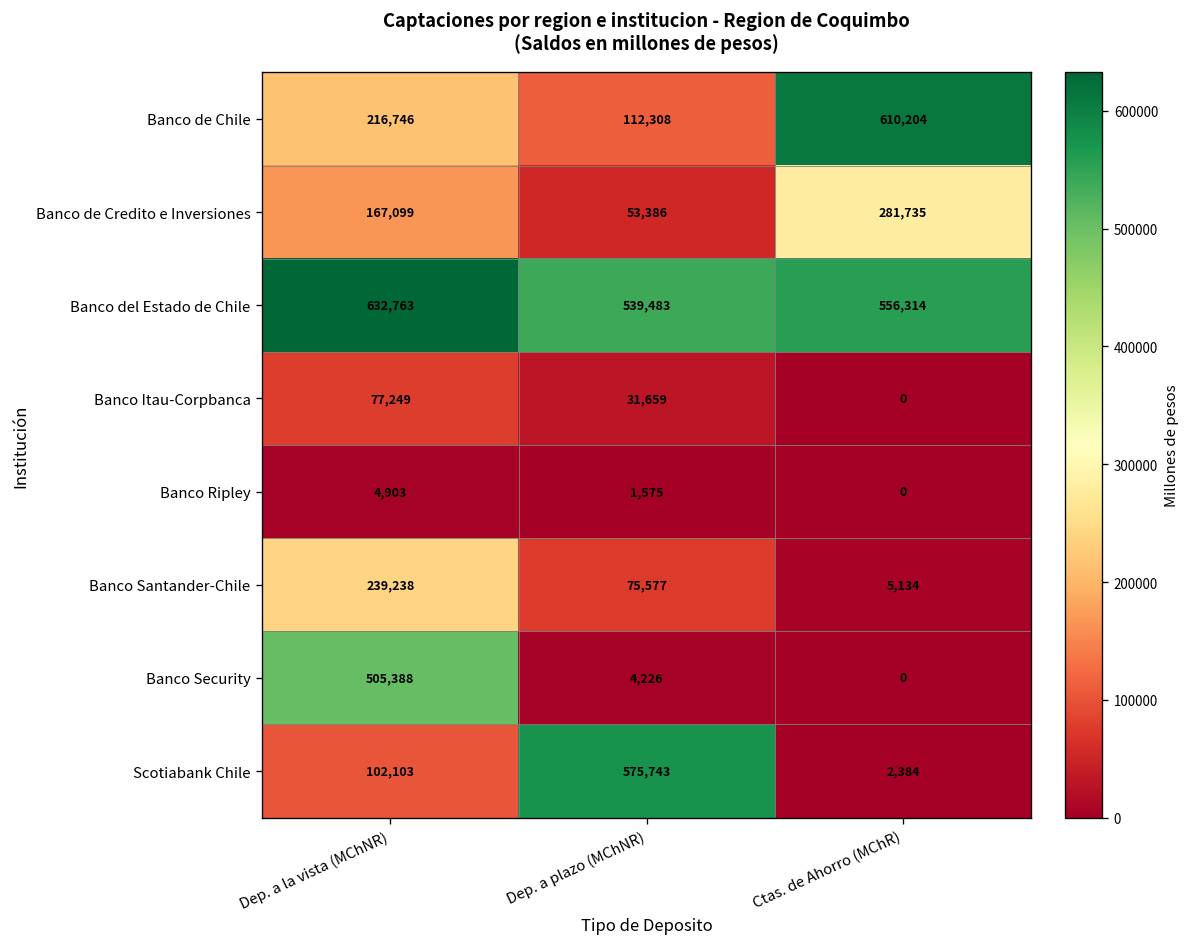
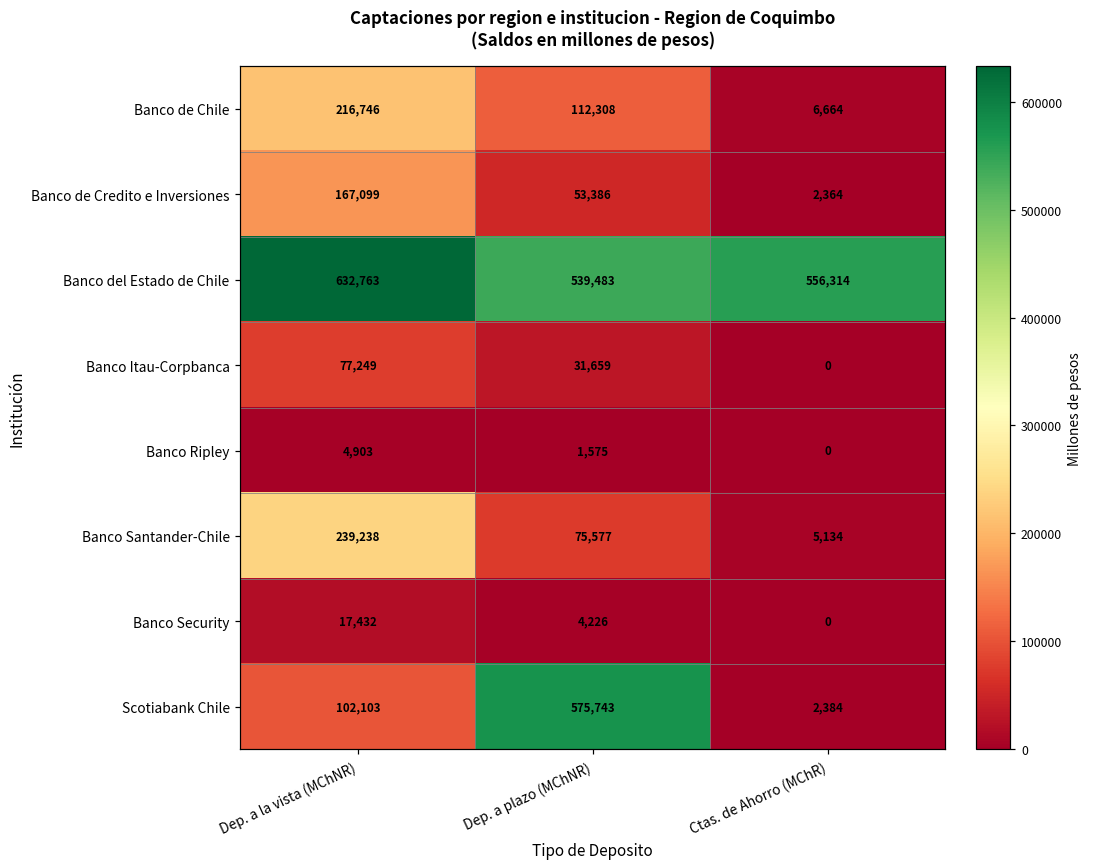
  {
    "Banco de Chile": {
      "Dep. a la vista (MChNR)": "216,746",
      "Dep. a plazo (MChNR)": "112,308",
-     "Ctas. de Ahorro (MChR)": "610,204"
+     "Ctas. de Ahorro (MChR)": "6,664"
    },
    "Banco de Credito e Inversiones": {
      "Dep. a la vista (MChNR)": "167,099",
      "Dep. a plazo (MChNR)": "53,386",
-     "Ctas. de Ahorro (MChR)": "281,735"
+     "Ctas. de Ahorro (MChR)": "2,364"
    },
    "Banco del Estado de Chile": {
      "Dep. a la vista (MChNR)": "632,763",
      "Dep. a plazo (MChNR)": "539,483",
      "Ctas. de Ahorro (MChR)": "556,314"
    },
    "Banco Itau-Corpbanca": {
      "Dep. a la vista (MChNR)": "77,249",
      "Dep. a plazo (MChNR)": "31,659",
      "Ctas. de Ahorro (MChR)": "0"
    },
    "Banco Ripley": {
      "Dep. a la vista (MChNR)": "4,903",
      "Dep. a plazo (MChNR)": "1,575",
      "Ctas. de Ahorro (MChR)": "0"
    },
    "Banco Santander-Chile": {
      "Dep. a la vista (MChNR)": "239,238",
      "Dep. a plazo (MChNR)": "75,577",
      "Ctas. de Ahorro (MChR)": "5,134"
    },
    "Banco Security": {
-     "Dep. a la vista (MChNR)": "505,388",
+     "Dep. a la vista (MChNR)": "17,432",
      "Dep. a plazo (MChNR)": "4,226",
      "Ctas. de Ahorro (MChR)": "0"
    },
    "Scotiabank Chile": {
      "Dep. a la vista (MChNR)": "102,103",
      "Dep. a plazo (MChNR)": "575,743",
      "Ctas. de Ahorro (MChR)": "2,384"
    }
  }
